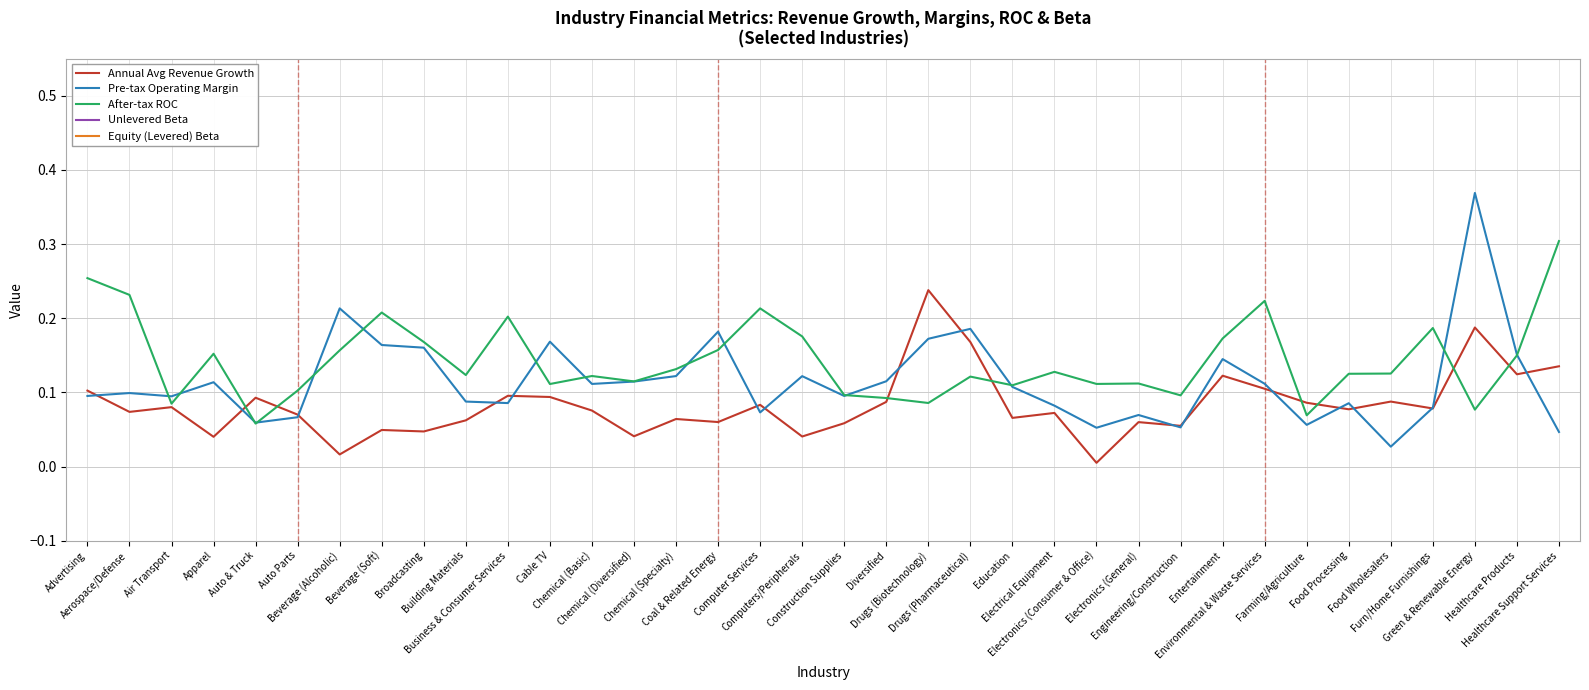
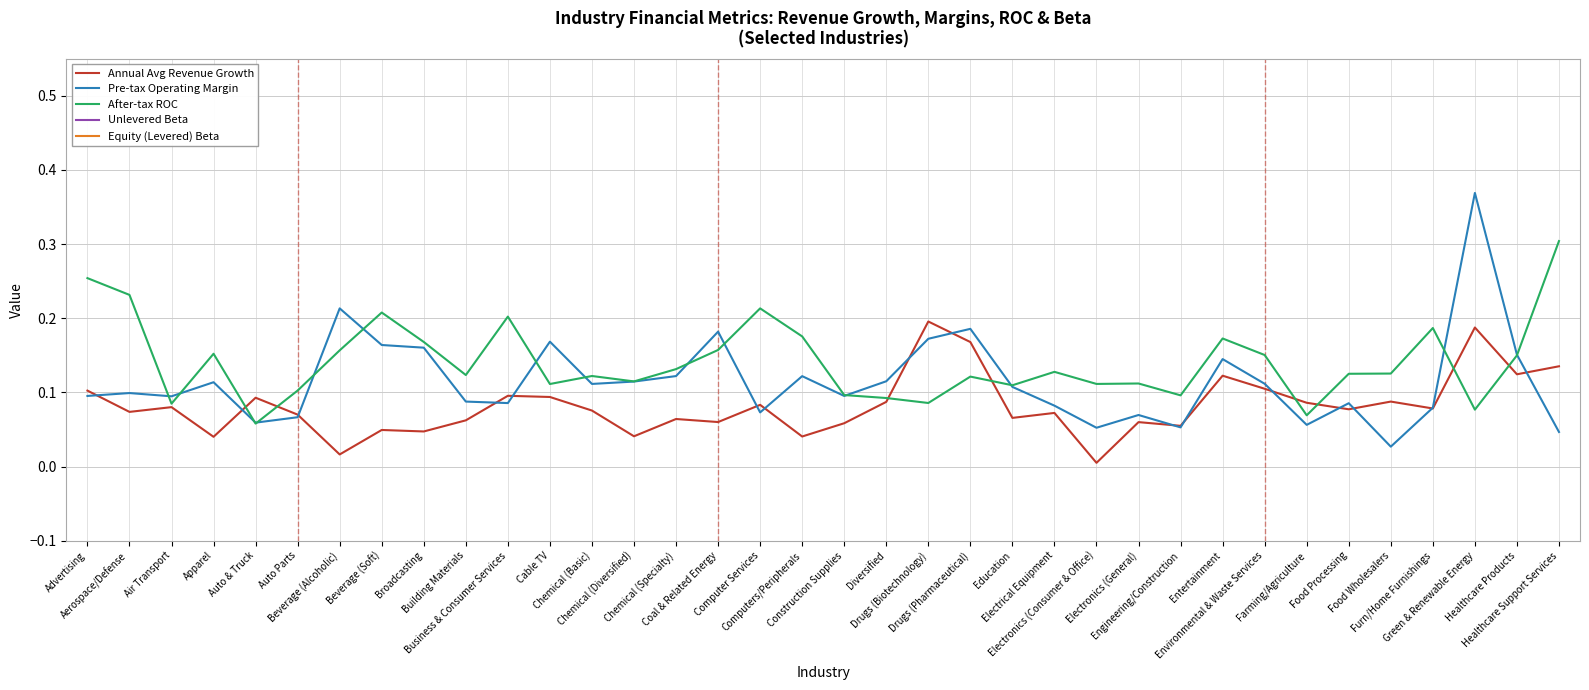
  {
    "Annual Avg Revenue Growth": {
      "Advertising": 0.10,
      "Aerospace/Defense": 0.07,
      "Air Transport": 0.08,
      "Apparel": 0.04,
      "Auto & Truck": 0.09,
      "Auto Parts": 0.07,
      "Beverage (Alcoholic)": 0.02,
      "Beverage (Soft)": 0.05,
      "Broadcasting": 0.05,
      "Building Materials": 0.06,
      "Business & Consumer Services": 0.10,
      "Cable TV": 0.09,
      "Chemical (Basic)": 0.08,
      "Chemical (Diversified)": 0.04,
      "Chemical (Specialty)": 0.06,
      "Coal & Related Energy": 0.06,
      "Computer Services": 0.08,
      "Computers/Peripherals": 0.04,
      "Construction Supplies": 0.06,
      "Diversified": 0.09,
-     "Drugs (Biotechnology)": 0.24,
+     "Drugs (Biotechnology)": 0.20,
      "Drugs (Pharmaceutical)": 0.17,
      "Education": 0.07,
      "Electrical Equipment": 0.07,
      "Electronics (Consumer & Office)": 0.01,
      "Electronics (General)": 0.06,
      "Entertainment": 0.12,
      "Environmental & Waste Services": 0.10,
      "Farming/Agriculture": 0.09,
      "Food Processing": 0.08,
      "Food Wholesalers": 0.09,
      "Green & Renewable Energy": 0.19,
      "Healthcare Products": 0.12,
      "Healthcare Support Services": 0.14
    },
    "Pre-tax Operating Margin": {
      "Advertising": 0.10,
      "Aerospace/Defense": 0.10,
      "Air Transport": 0.09,
      "Apparel": 0.11,
      "Auto Parts": 0.07,
      "Beverage (Alcoholic)": 0.21,
      "Beverage (Soft)": 0.16,
      "Broadcasting": 0.16,
      "Building Materials": 0.09,
      "Business & Consumer Services": 0.09,
      "Cable TV": 0.17,
      "Chemical (Basic)": 0.11,
      "Chemical (Specialty)": 0.12,
      "Coal & Related Energy": 0.18,
      "Computer Services": 0.07,
      "Computers/Peripherals": 0.12,
      "Diversified": 0.12,
      "Drugs (Biotechnology)": 0.17,
      "Drugs (Pharmaceutical)": 0.19,
      "Electrical Equipment": 0.08,
      "Electronics (Consumer & Office)": 0.05,
      "Electronics (General)": 0.07,
      "Entertainment": 0.14,
      "Environmental & Waste Services": 0.11,
      "Farming/Agriculture": 0.06,
      "Food Processing": 0.09,
      "Food Wholesalers": 0.03,
      "Green & Renewable Energy": 0.37,
      "Healthcare Support Services": 0.05
    },
    "After-tax ROC": {
      "Advertising": 0.25,
      "Aerospace/Defense": 0.23,
      "Air Transport": 0.08,
      "Apparel": 0.15,
      "Auto Parts": 0.10,
      "Beverage (Alcoholic)": 0.16,
      "Beverage (Soft)": 0.21,
      "Broadcasting": 0.17,
      "Building Materials": 0.12,
      "Business & Consumer Services": 0.20,
      "Cable TV": 0.11,
      "Chemical (Basic)": 0.12,
      "Chemical (Specialty)": 0.13,
      "Coal & Related Energy": 0.16,
      "Computer Services": 0.21,
      "Computers/Peripherals": 0.18,
      "Diversified": 0.09,
      "Drugs (Biotechnology)": 0.09,
      "Drugs (Pharmaceutical)": 0.12,
      "Electrical Equipment": 0.13,
      "Electronics (Consumer & Office)": 0.11,
      "Electronics (General)": 0.11,
      "Engineering/Construction": 0.10,
      "Entertainment": 0.17,
-     "Environmental & Waste Services": 0.22,
+     "Environmental & Waste Services": 0.15,
      "Farming/Agriculture": 0.07,
      "Food Processing": 0.13,
      "Food Wholesalers": 0.13,
      "Furn/Home Furnishings": 0.19,
      "Green & Renewable Energy": 0.08,
      "Healthcare Support Services": 0.30
    }
  }
